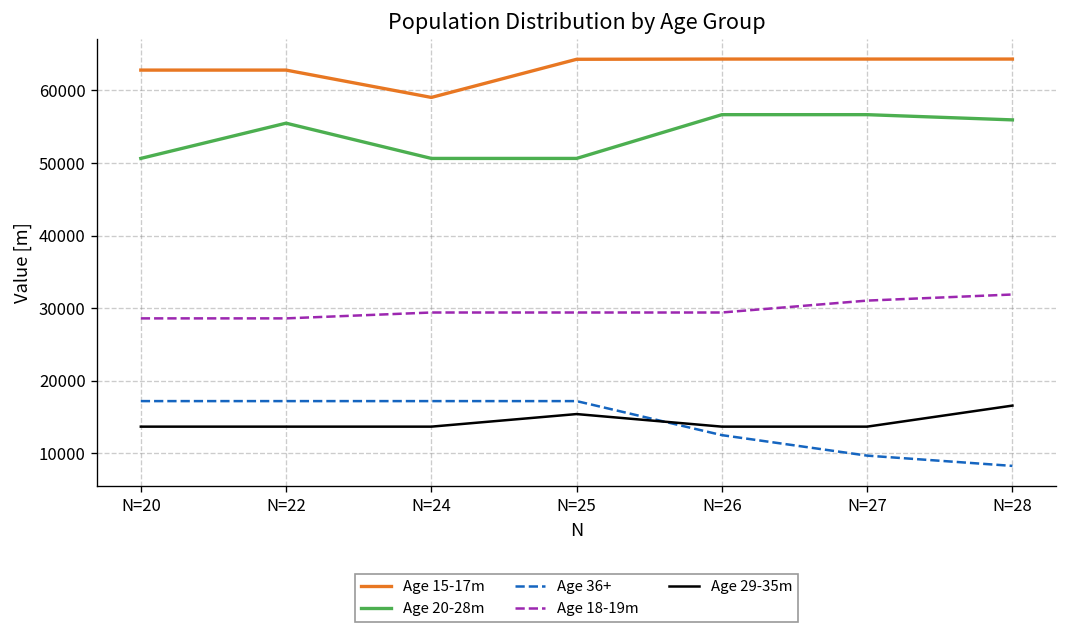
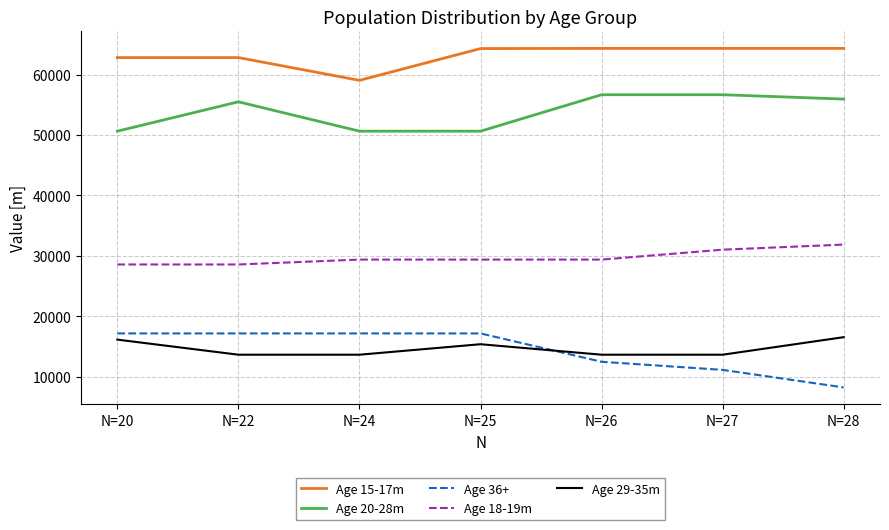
  {
    "Age 15-17m": {
      "N=20": 63000,
      "N=22": 63000,
      "N=24": 59000,
      "N=25": 64000,
      "N=26": 64000,
      "N=27": 64000,
      "N=28": 64000
    },
    "Age 20-28m": {
      "N=20": 51000,
      "N=22": 55000,
      "N=24": 51000,
      "N=25": 51000,
      "N=26": 57000,
      "N=27": 57000,
      "N=28": 56000
    },
    "Age 36+": {
      "N=20": 17000,
      "N=22": 17000,
      "N=24": 17000,
      "N=25": 17000,
      "N=26": 13000,
-     "N=27": 10000,
+     "N=27": 11000,
      "N=28": 8000
    },
    "Age 18-19m": {
      "N=20": 29000,
      "N=22": 29000,
      "N=24": 29000,
      "N=25": 29000,
      "N=26": 29000,
      "N=27": 31000,
      "N=28": 32000
    },
    "Age 29-35m": {
-     "N=20": 14000,
+     "N=20": 16000,
      "N=22": 14000,
      "N=24": 14000,
      "N=25": 15000,
      "N=26": 14000,
      "N=27": 14000,
      "N=28": 17000
    }
  }
